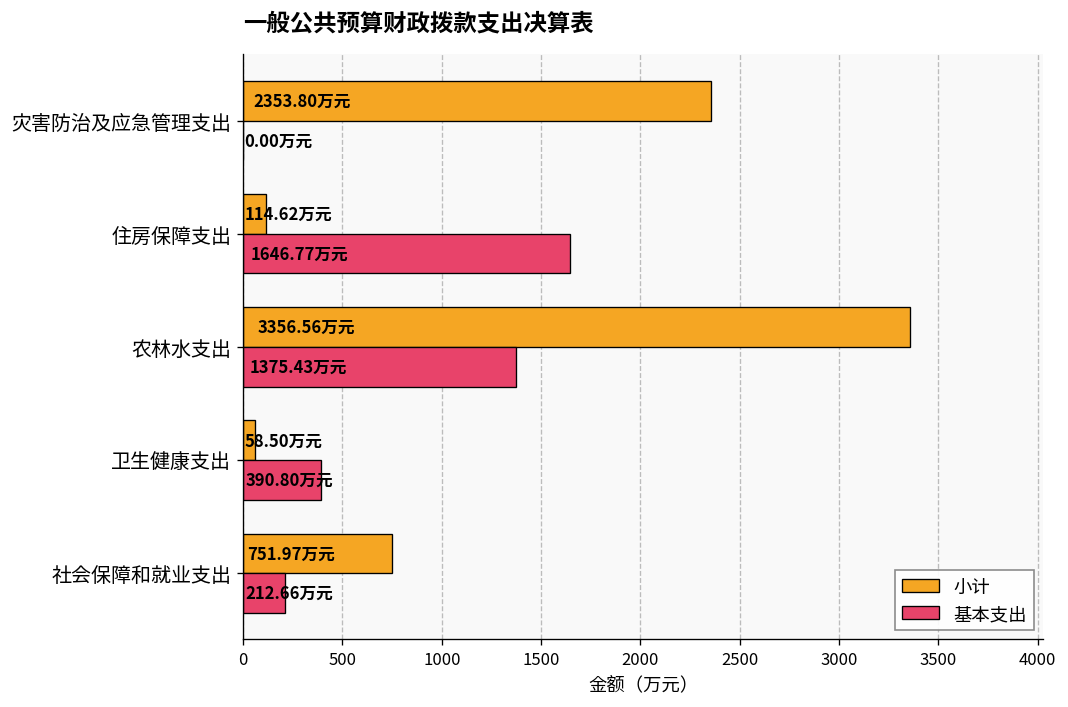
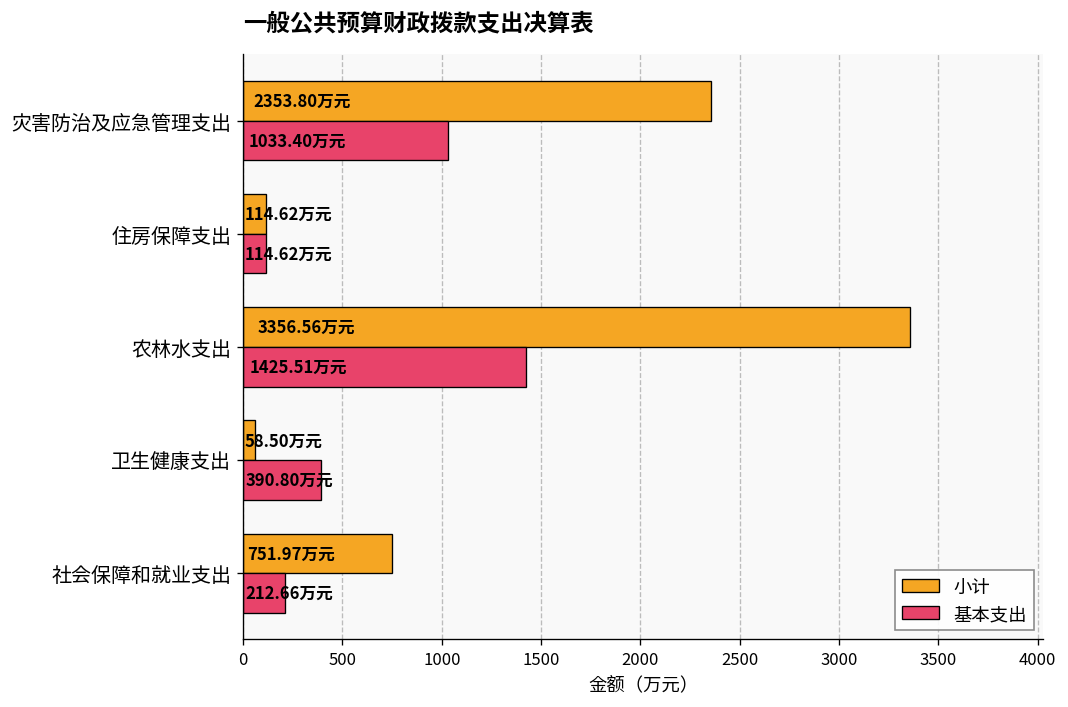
  {
    "小计": {
      "灾害防治及应急管理支出": 2353.80,
      "住房保障支出": 114.62,
      "农林水支出": 3356.56,
      "卫生健康支出": 58.50,
      "社会保障和就业支出": 751.97
    },
    "基本支出": {
-     "灾害防治及应急管理支出": 0.00,
-     "住房保障支出": 1646.77,
-     "农林水支出": 1375.43,
+     "灾害防治及应急管理支出": 1033.40,
+     "住房保障支出": 114.62,
+     "农林水支出": 1425.51,
      "卫生健康支出": 390.80,
      "社会保障和就业支出": 212.66
    }
  }
